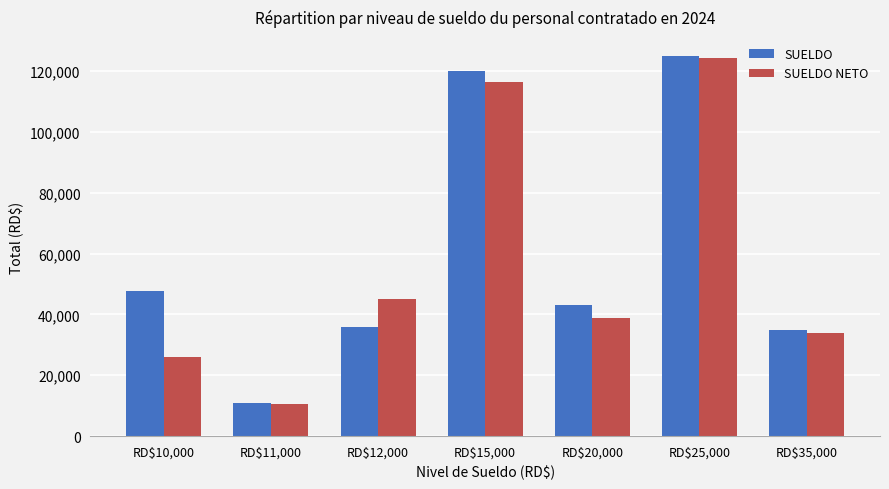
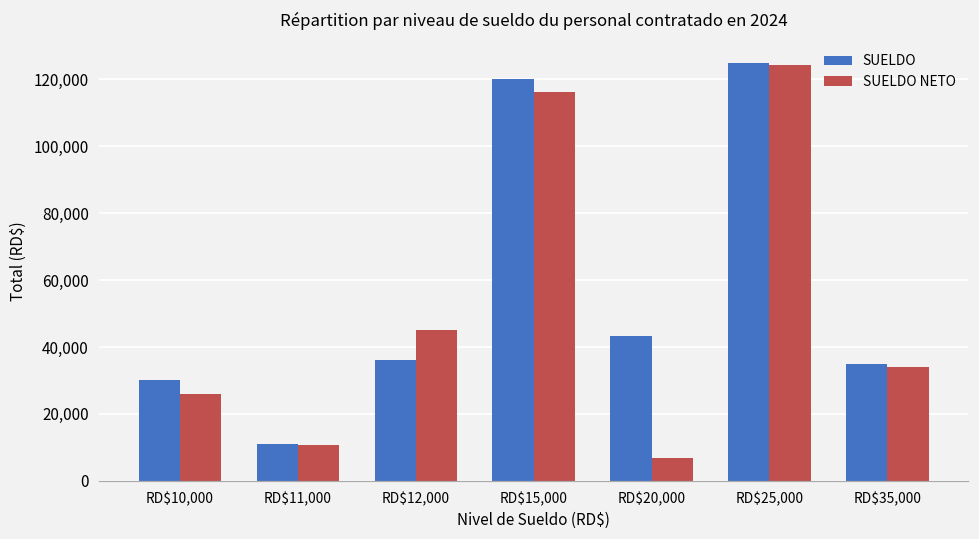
  {
    "SUELDO": {
-     "RD$10,000": "48,000",
+     "RD$10,000": "30,000",
      "RD$11,000": "11,000",
      "RD$12,000": "36,000",
      "RD$15,000": "120,000",
      "RD$20,000": "43,000",
      "RD$25,000": "125,000",
      "RD$35,000": "35,000"
    },
    "SUELDO NETO": {
      "RD$10,000": "26,000",
      "RD$11,000": "11,000",
      "RD$12,000": "45,000",
      "RD$15,000": "116,000",
-     "RD$20,000": "39,000",
+     "RD$20,000": "7,000",
      "RD$25,000": "124,000",
      "RD$35,000": "34,000"
    }
  }
